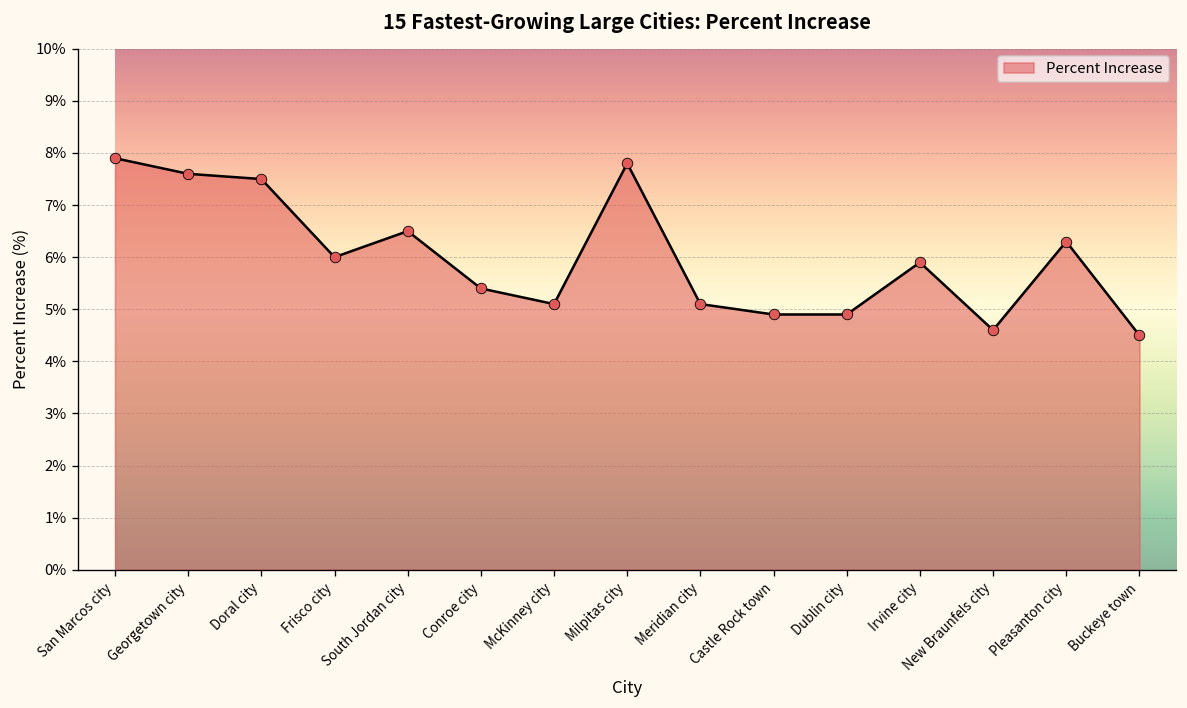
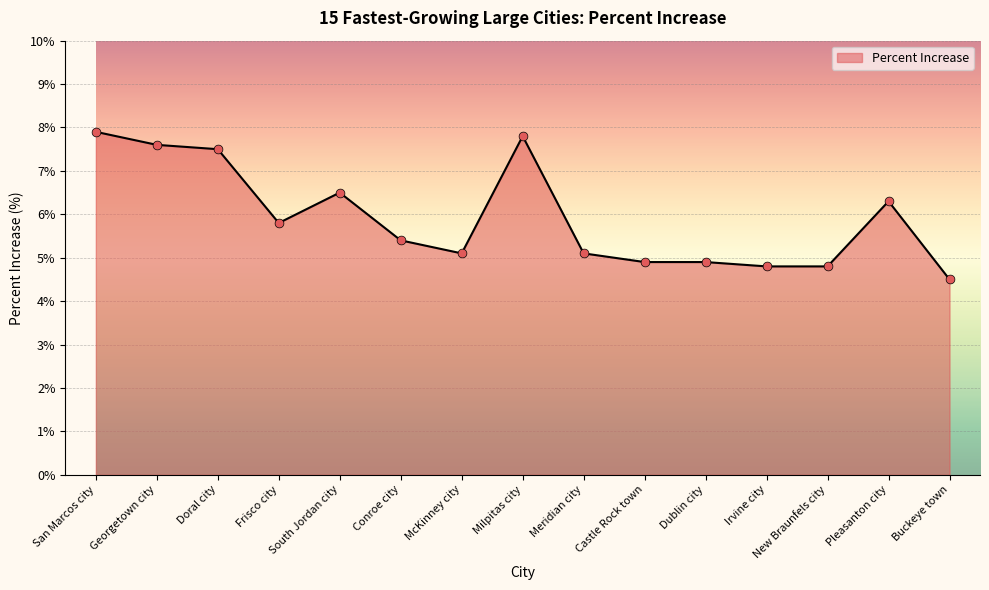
  {
    "San Marcos city": "7.9%",
    "Georgetown city": "7.6%",
    "Doral city": "7.5%",
-   "Frisco city": "6.0%",
+   "Frisco city": "5.8%",
    "South Jordan city": "6.5%",
    "Conroe city": "5.4%",
    "McKinney city": "5.1%",
    "Milpitas city": "7.8%",
    "Meridian city": "5.1%",
    "Castle Rock town": "4.9%",
    "Dublin city": "4.9%",
-   "Irvine city": "5.9%",
-   "New Braunfels city": "4.6%",
+   "Irvine city": "4.8%",
+   "New Braunfels city": "4.8%",
    "Pleasanton city": "6.3%",
    "Buckeye town": "4.5%"
  }
